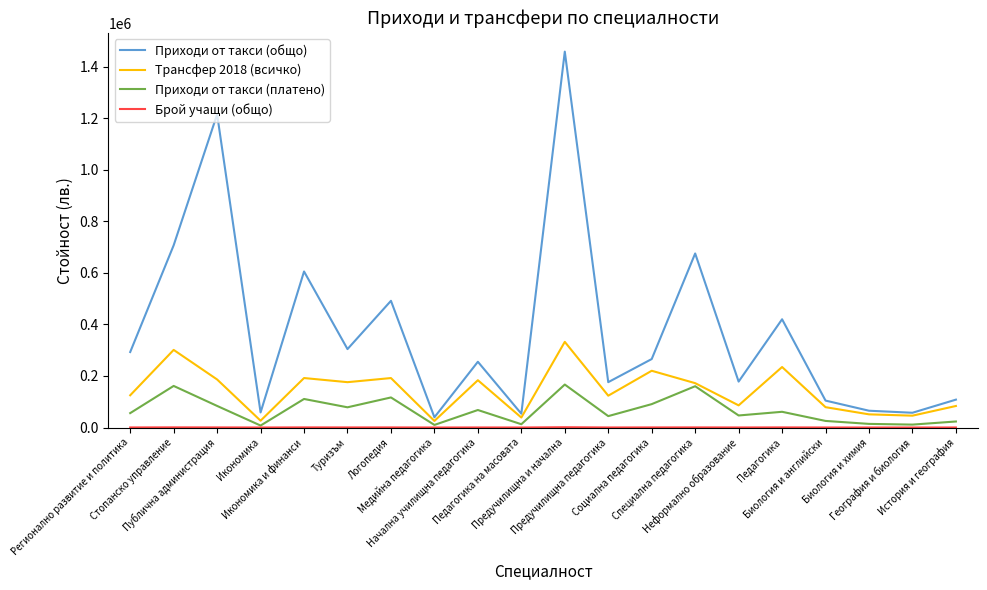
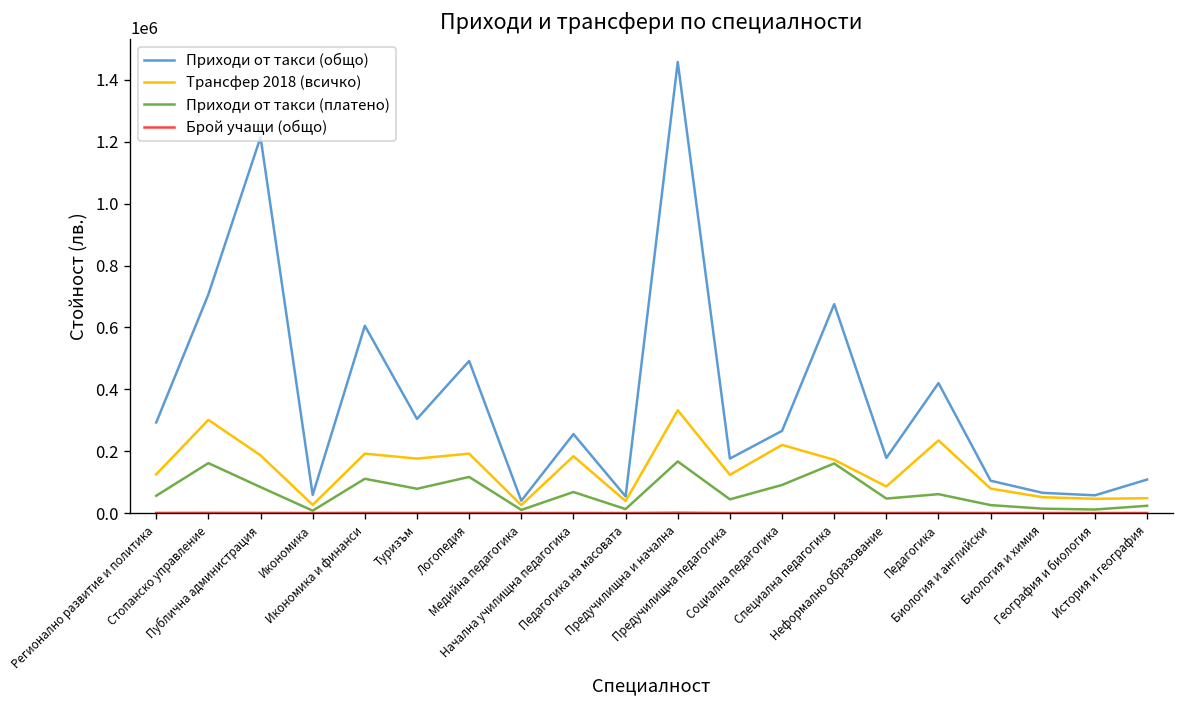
  {
    "Приходи от такси (общо)": {
      "Регионално развитие и политика": 290000,
      "Стопанско управление": 710000,
      "Икономика": 60000,
      "Икономика и финанси": 610000,
      "Туризъм": 300000,
      "Логопедия": 490000,
      "Медийна педагогика": 40000,
      "Начална училищна педагогика": 260000,
      "Педагогика на масовата": 50000,
      "Предучилищна и начална": 1460000,
      "Предучилищна педагогика": 180000,
      "Социална педагогика": 270000,
      "Специална педагогика": 680000,
      "Неформално образование": 180000,
      "Педагогика": 420000,
      "Биология и английски": 100000,
      "Биология и химия": 70000,
      "География и биология": 60000,
      "История и география": 110000
    },
    "Трансфер 2018 (всичко)": {
      "Регионално развитие и политика": 130000,
      "Стопанско управление": 300000,
      "Публична администрация": 190000,
      "Икономика": 30000,
      "Икономика и финанси": 190000,
      "Туризъм": 180000,
      "Логопедия": 190000,
      "Медийна педагогика": 30000,
      "Начална училищна педагогика": 180000,
      "Педагогика на масовата": 40000,
      "Предучилищна и начална": 330000,
      "Предучилищна педагогика": 120000,
      "Социална педагогика": 220000,
      "Специална педагогика": 170000,
      "Неформално образование": 90000,
      "Педагогика": 230000,
      "Биология и английски": 80000,
      "Биология и химия": 50000,
      "География и биология": 50000,
-     "История и география": 80000
+     "История и география": 50000
    },
    "Приходи от такси (платено)": {
      "Регионално развитие и политика": 60000,
      "Стопанско управление": 160000,
      "Публична администрация": 80000,
      "Икономика и финанси": 110000,
      "Туризъм": 80000,
      "Логопедия": 120000,
      "Медийна педагогика": 10000,
      "Начална училищна педагогика": 70000,
      "Педагогика на масовата": 10000,
      "Предучилищна и начална": 170000,
      "Предучилищна педагогика": 40000,
      "Социална педагогика": 90000,
      "Специална педагогика": 160000,
      "Неформално образование": 50000,
      "Педагогика": 60000,
      "Биология и английски": 30000,
      "Биология и химия": 10000,
      "География и биология": 10000,
      "История и география": 20000
    },
    "Брой учащи (общо)": {
      "Регионално развитие и политика": 0,
      "Стопанско управление": 0,
      "Публична администрация": 0,
      "Икономика и финанси": 0,
      "Туризъм": 0,
      "Логопедия": 0,
      "Медийна педагогика": 0,
      "Начална училищна педагогика": 0,
      "Педагогика на масовата": 0,
      "Предучилищна и начална": 0,
      "Предучилищна педагогика": 0,
      "Социална педагогика": 0,
      "Специална педагогика": 0,
      "Неформално образование": 0,
      "Педагогика": 0,
      "Биология и английски": 0,
      "Биология и химия": 0,
      "География и биология": 0,
      "История и география": 0
    }
  }
